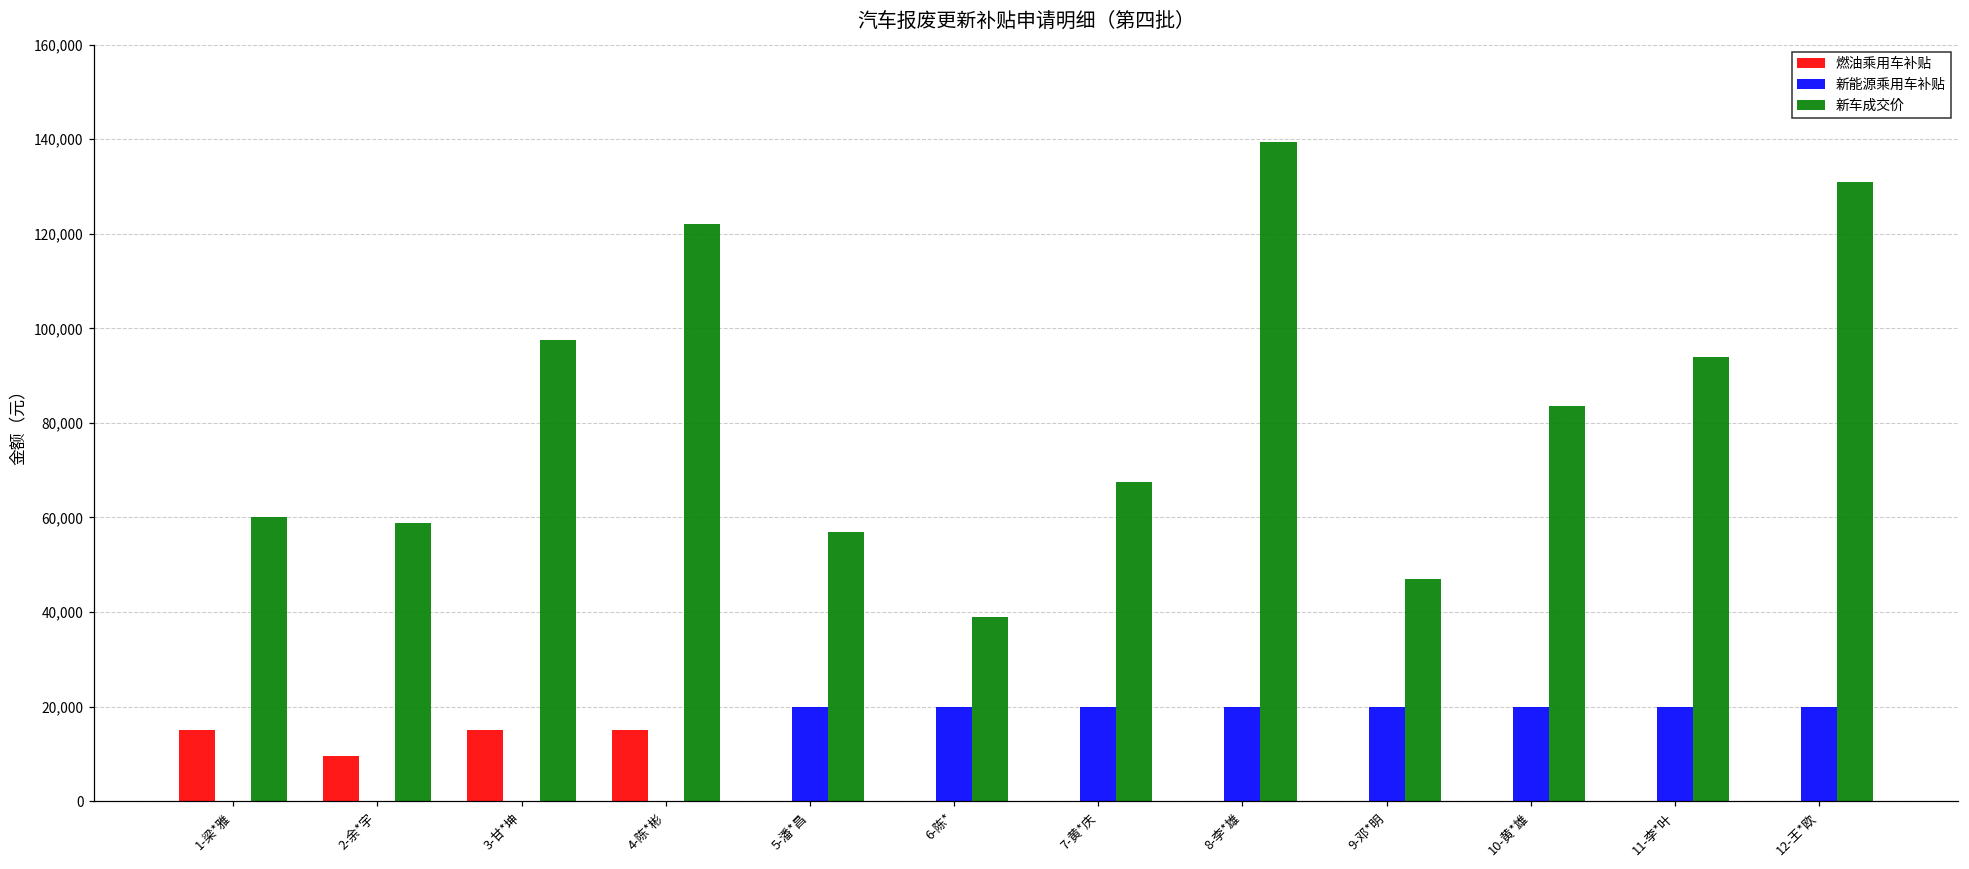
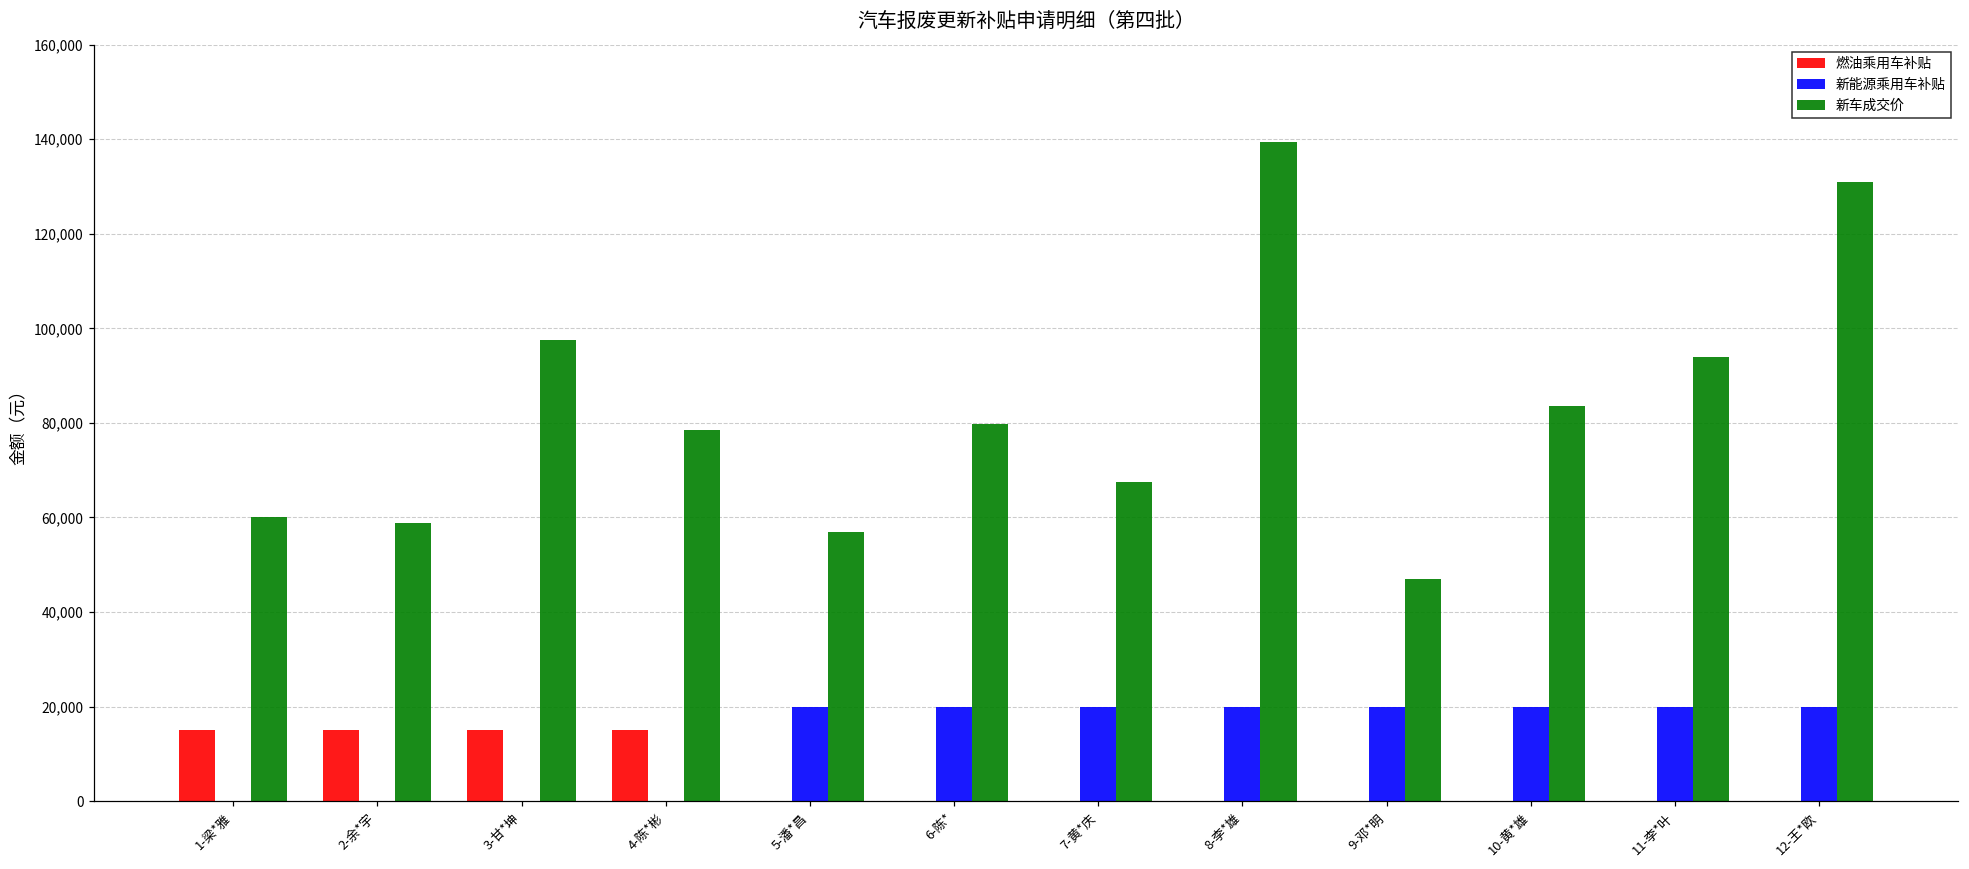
  {
    "燃油乘用车补贴": {
      "1-梁*雅": "15,000",
-     "2-余*宇": "10,000",
+     "2-余*宇": "15,000",
      "3-甘*坤": "15,000",
      "4-陈*彬": "15,000",
      "5-潘*昌": "0",
      "6-陈*": "0",
      "7-黄*庆": "0",
      "8-李*雄": "0",
      "9-邓*明": "0",
      "10-黄*雄": "0",
      "11-李*叶": "0",
      "12-王*欧": "0"
    },
    "新能源乘用车补贴": {
      "1-梁*雅": "0",
      "2-余*宇": "0",
      "3-甘*坤": "0",
      "4-陈*彬": "0",
      "5-潘*昌": "20,000",
      "6-陈*": "20,000",
      "7-黄*庆": "20,000",
      "8-李*雄": "20,000",
      "9-邓*明": "20,000",
      "10-黄*雄": "20,000",
      "11-李*叶": "20,000",
      "12-王*欧": "20,000"
    },
    "新车成交价": {
      "1-梁*雅": "60,000",
      "2-余*宇": "59,000",
      "3-甘*坤": "98,000",
-     "4-陈*彬": "122,000",
+     "4-陈*彬": "79,000",
      "5-潘*昌": "57,000",
-     "6-陈*": "39,000",
+     "6-陈*": "80,000",
      "7-黄*庆": "68,000",
      "8-李*雄": "139,000",
      "9-邓*明": "47,000",
      "10-黄*雄": "84,000",
      "11-李*叶": "94,000",
      "12-王*欧": "131,000"
    }
  }
